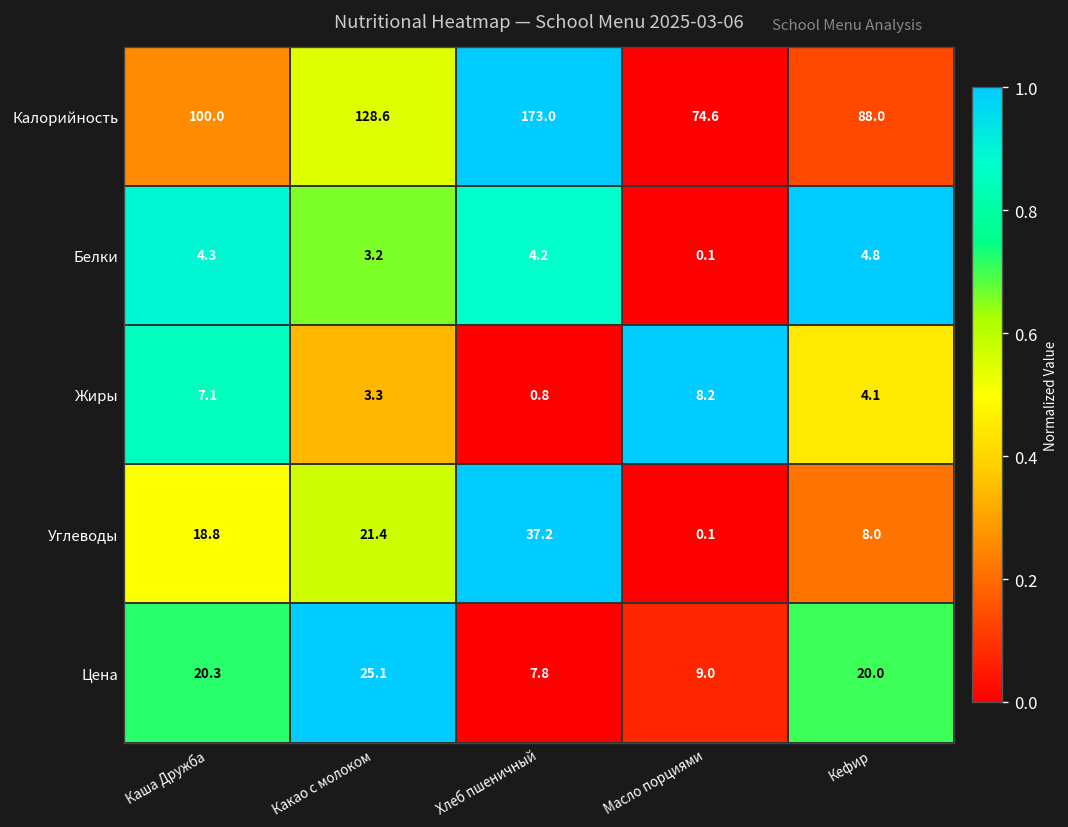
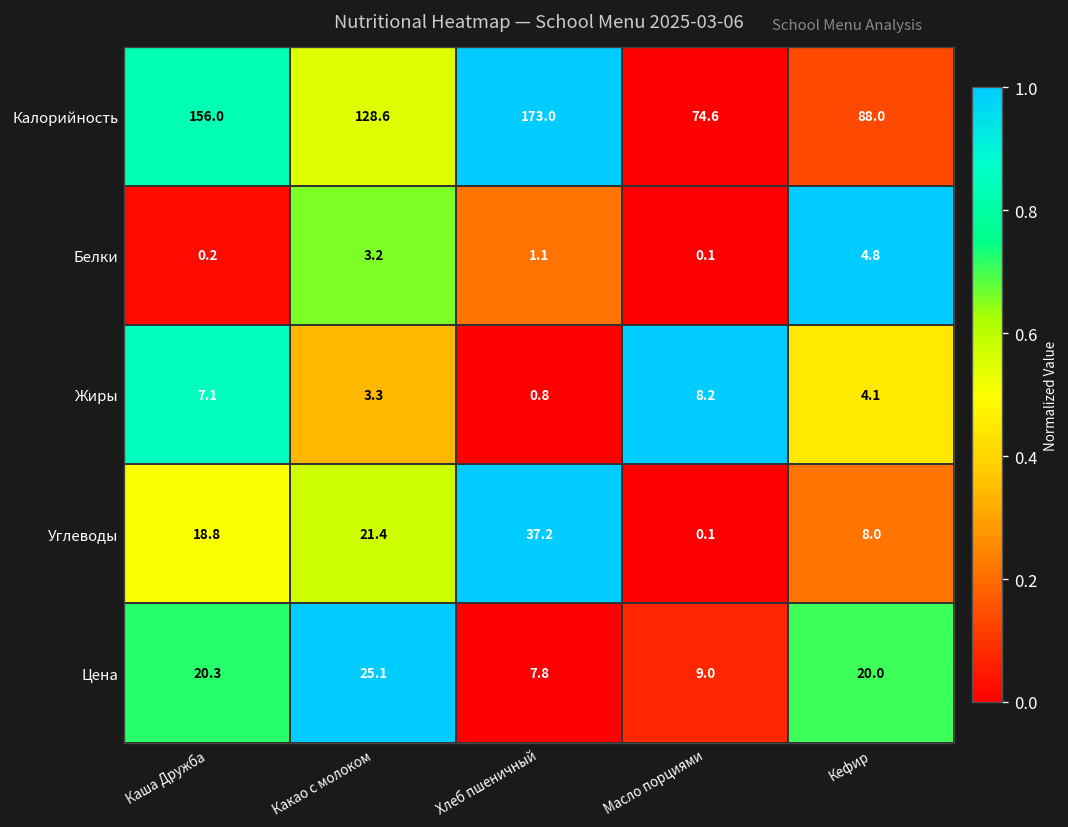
  {
    "Калорийность": {
-     "Каша Дружба": 100.0,
+     "Каша Дружба": 156.0,
      "Какао с молоком": 128.6,
      "Хлеб пшеничный": 173.0,
      "Масло порциями": 74.6,
      "Кефир": 88.0
    },
    "Белки": {
-     "Каша Дружба": 4.3,
+     "Каша Дружба": 0.2,
      "Какао с молоком": 3.2,
-     "Хлеб пшеничный": 4.2,
+     "Хлеб пшеничный": 1.1,
      "Масло порциями": 0.1,
      "Кефир": 4.8
    },
    "Жиры": {
      "Каша Дружба": 7.1,
      "Какао с молоком": 3.3,
      "Хлеб пшеничный": 0.8,
      "Масло порциями": 8.2,
      "Кефир": 4.1
    },
    "Углеводы": {
      "Каша Дружба": 18.8,
      "Какао с молоком": 21.4,
      "Хлеб пшеничный": 37.2,
      "Масло порциями": 0.1,
      "Кефир": 8.0
    },
    "Цена": {
      "Каша Дружба": 20.3,
      "Какао с молоком": 25.1,
      "Хлеб пшеничный": 7.8,
      "Масло порциями": 9.0,
      "Кефир": 20.0
    }
  }
